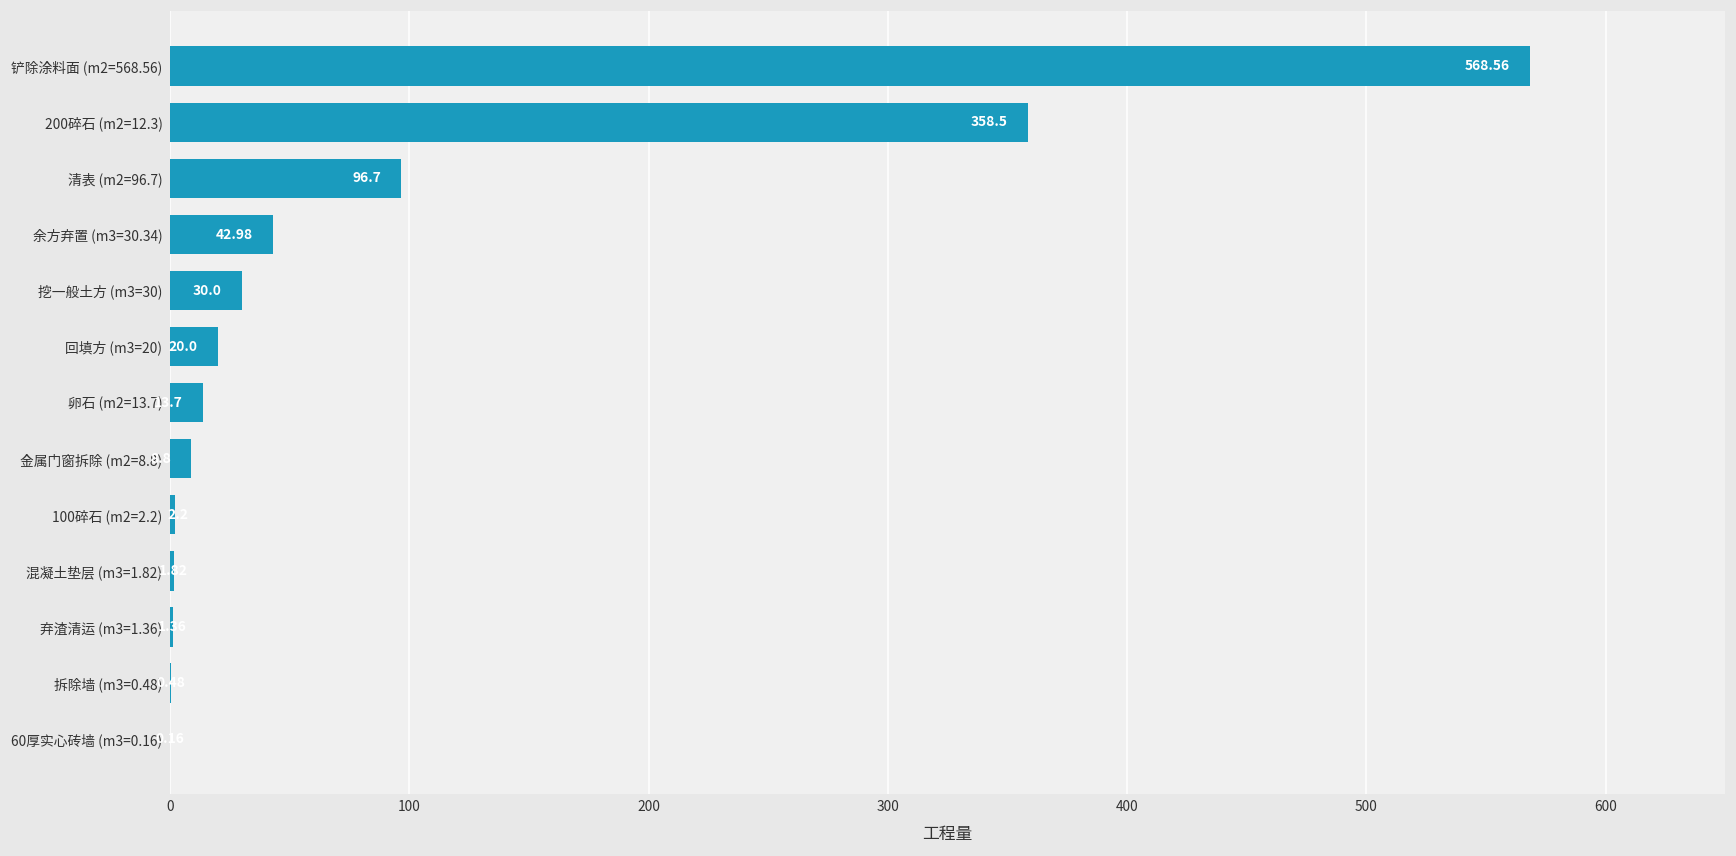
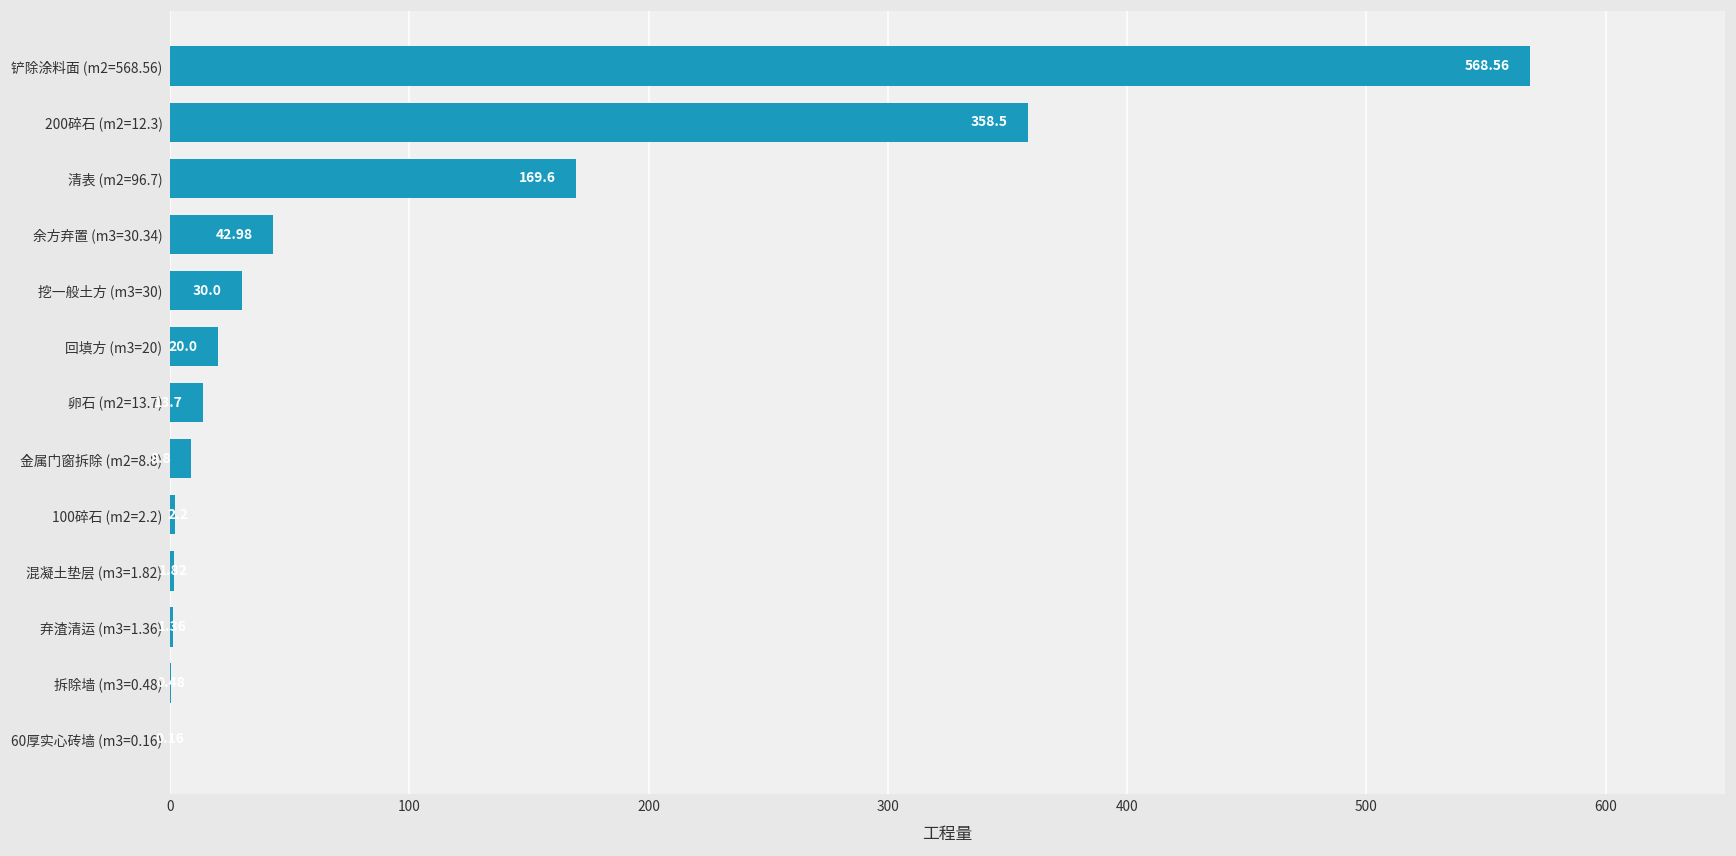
  {
    "铲除涂料面 (m2=568.56)": 568.56,
    "200碎石 (m2=12.3)": 358.5,
-   "清表 (m2=96.7)": 96.7,
+   "清表 (m2=96.7)": 169.6,
    "余方弃置 (m3=30.34)": 42.98,
    "挖一般土方 (m3=30)": 30.0,
    "回填方 (m3=20)": 20.0,
    "卵石 (m2=13.7)": 13.7
  }
